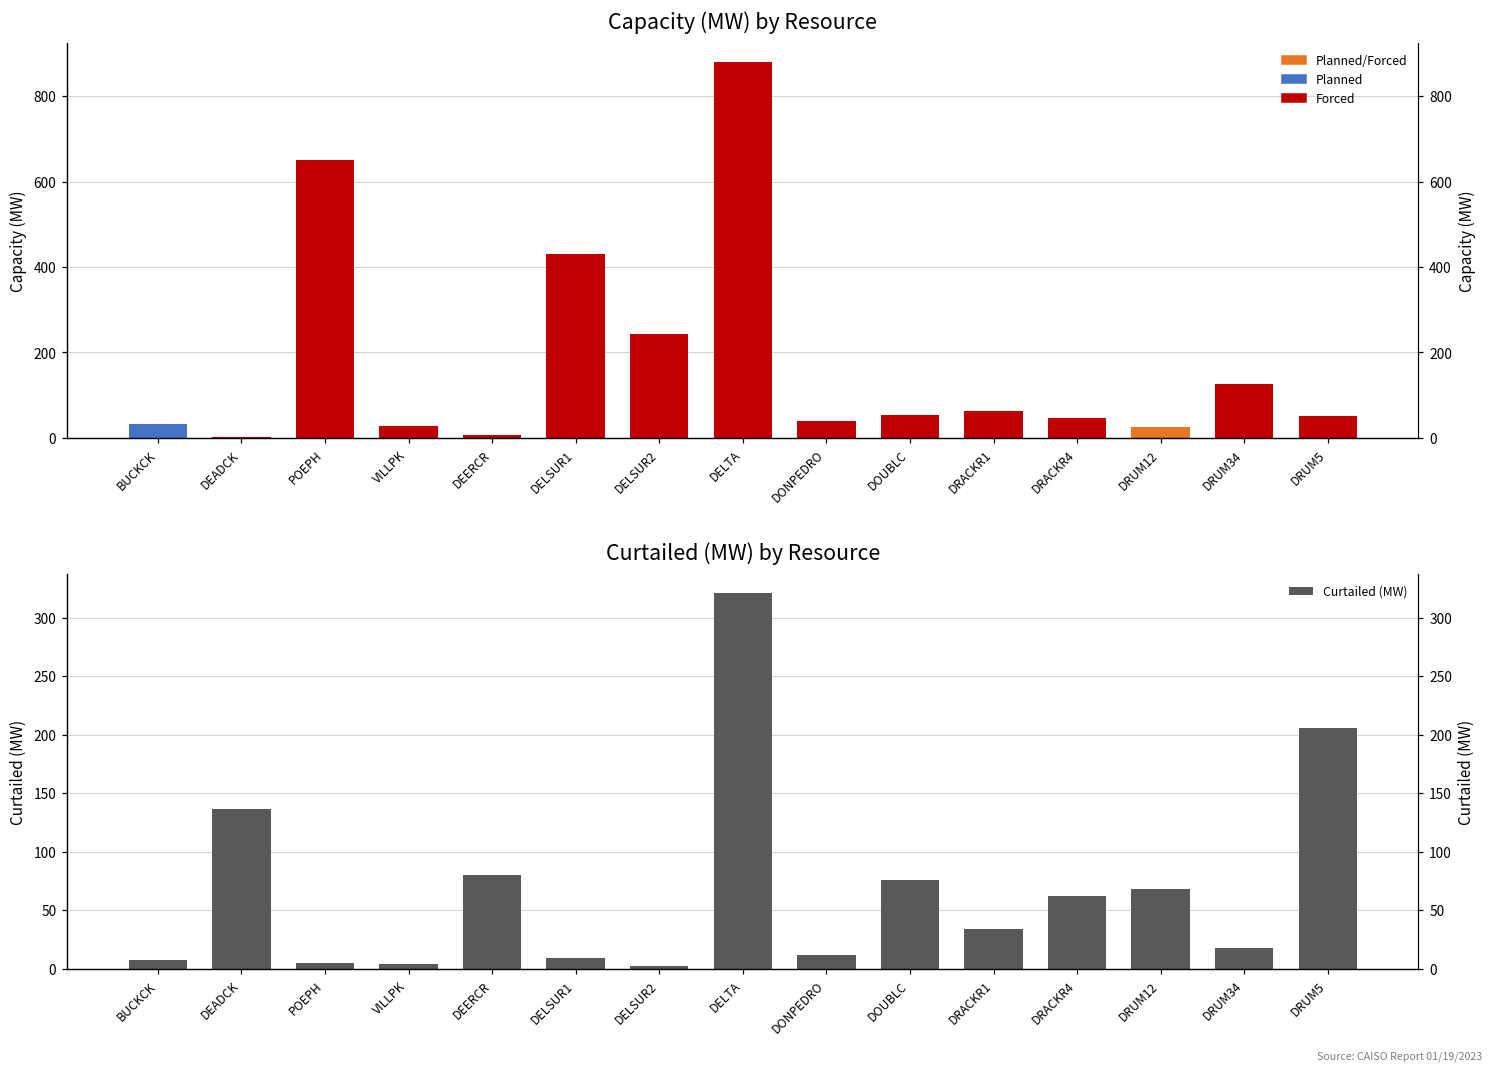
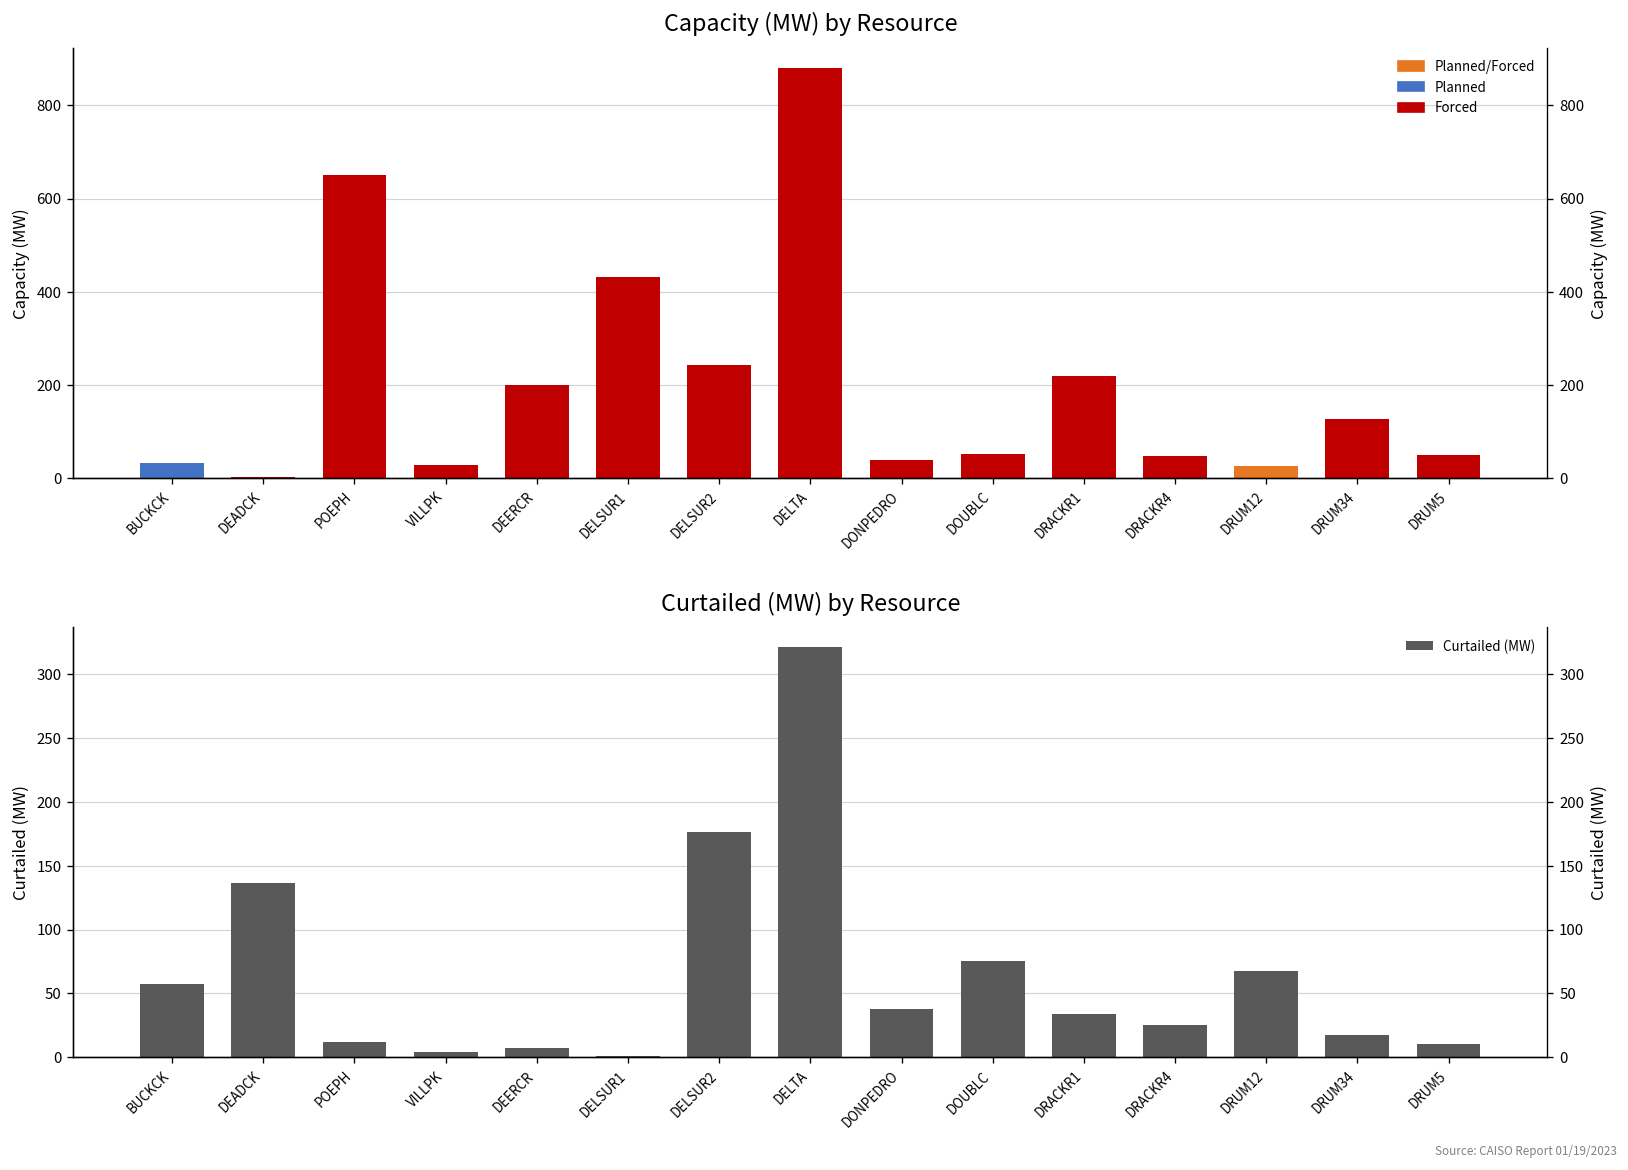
  {
    "Capacity (MW) by Resource": {
      "BUCKCK": 30,
      "POEPH": 650,
      "VILLPK": 30,
-     "DEERCR": 10,
+     "DEERCR": 200,
      "DELSUR1": 430,
      "DELSUR2": 240,
      "DELTA": 880,
      "DONPEDRO": 40,
      "DOUBLC": 50,
-     "DRACKR1": 60,
+     "DRACKR1": 220,
      "DRACKR4": 50,
      "DRUM12": 30,
      "DRUM34": 130,
      "DRUM5": 50
    },
    "Curtailed (MW) by Resource": {
-     "BUCKCK": 7,
+     "BUCKCK": 57,
      "DEADCK": 136,
-     "POEPH": 5,
+     "POEPH": 12,
      "VILLPK": 4,
-     "DEERCR": 80,
-     "DELSUR1": 9,
-     "DELSUR2": 3,
+     "DEERCR": 7,
+     "DELSUR1": 1,
+     "DELSUR2": 177,
      "DELTA": 321,
-     "DONPEDRO": 12,
+     "DONPEDRO": 38,
      "DOUBLC": 76,
      "DRACKR1": 34,
-     "DRACKR4": 62,
+     "DRACKR4": 25,
      "DRUM12": 68,
      "DRUM34": 18,
-     "DRUM5": 206
+     "DRUM5": 10
    }
  }
